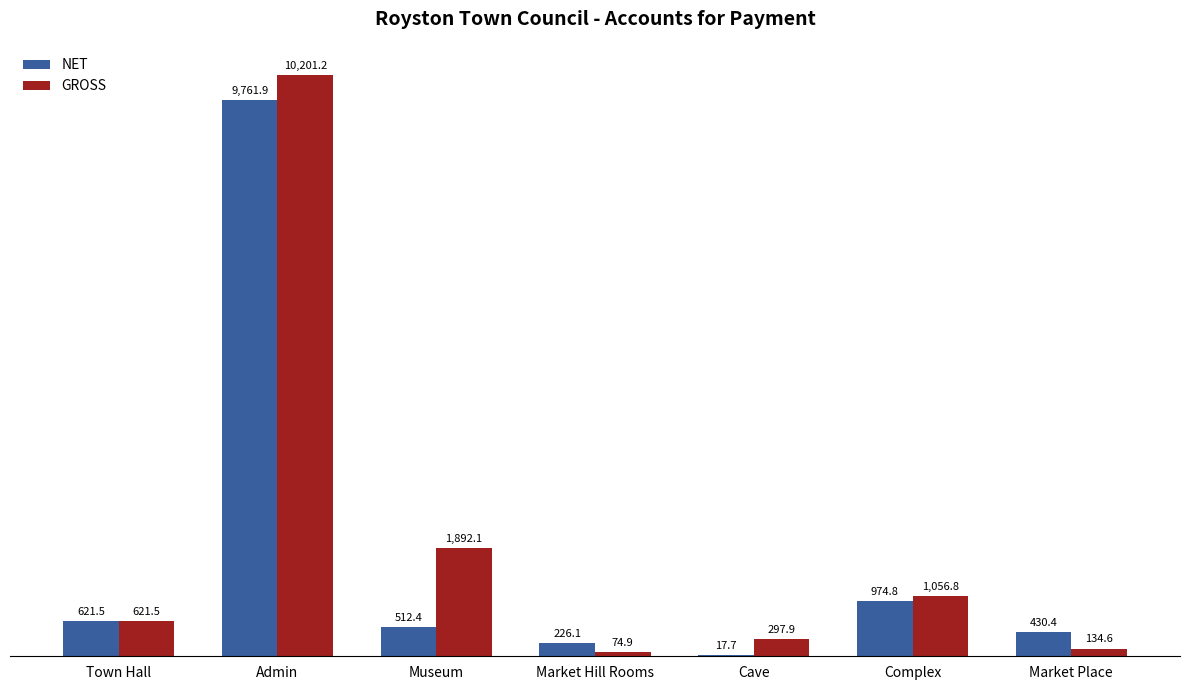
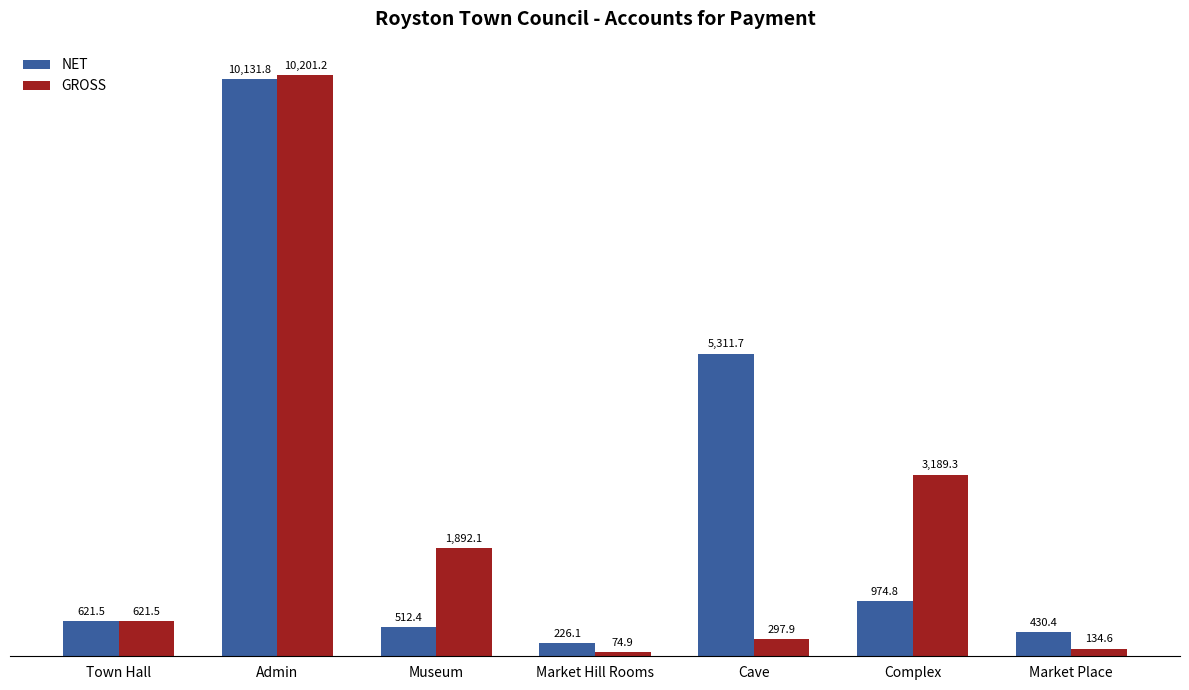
  {
    "NET": {
      "Town Hall": "621.5",
-     "Admin": "9,761.9",
+     "Admin": "10,131.8",
      "Museum": "512.4",
      "Market Hill Rooms": "226.1",
-     "Cave": "17.7",
+     "Cave": "5,311.7",
      "Complex": "974.8",
      "Market Place": "430.4"
    },
    "GROSS": {
      "Town Hall": "621.5",
      "Admin": "10,201.2",
      "Museum": "1,892.1",
      "Market Hill Rooms": "74.9",
      "Cave": "297.9",
-     "Complex": "1,056.8",
+     "Complex": "3,189.3",
      "Market Place": "134.6"
    }
  }
